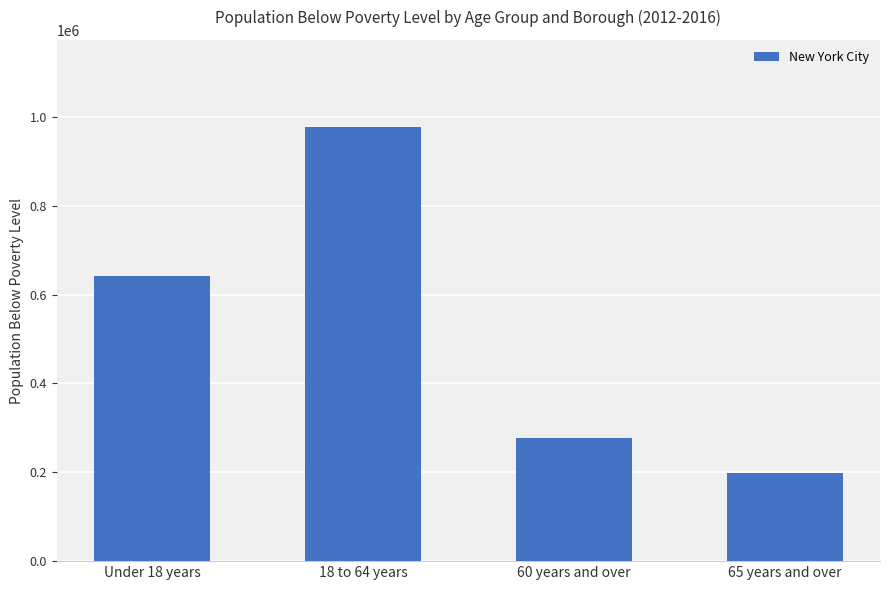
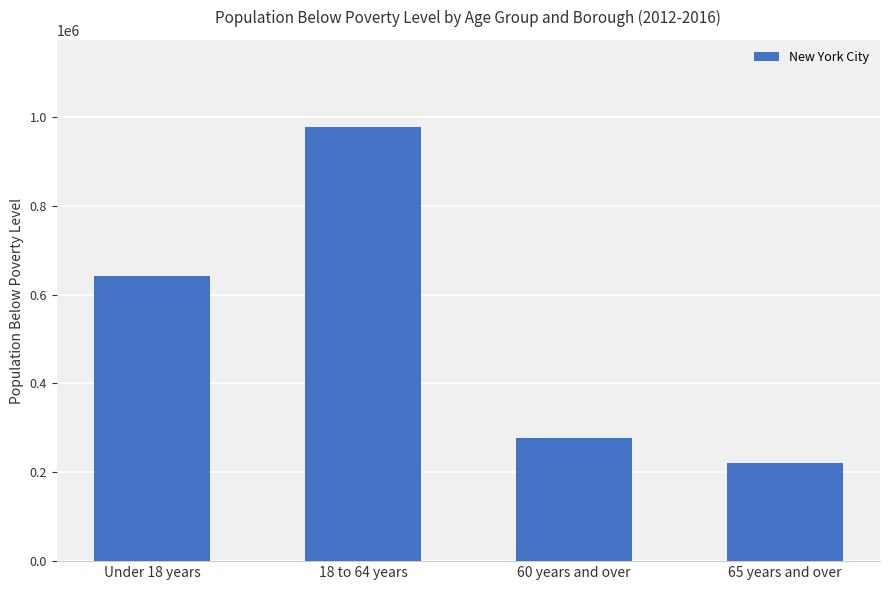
  {
    "Under 18 years": 640000,
    "18 to 64 years": 980000,
    "60 years and over": 280000,
-   "65 years and over": 200000
+   "65 years and over": 220000
  }
